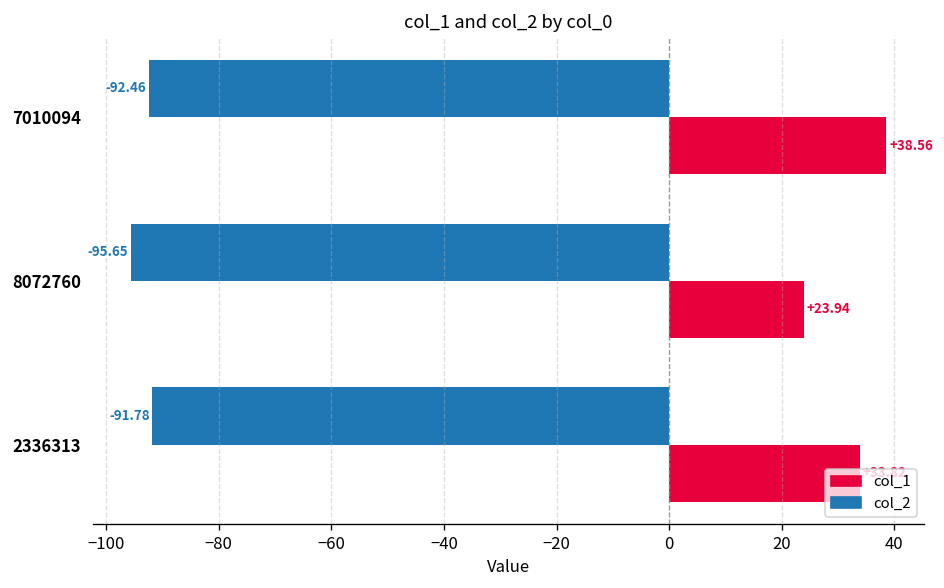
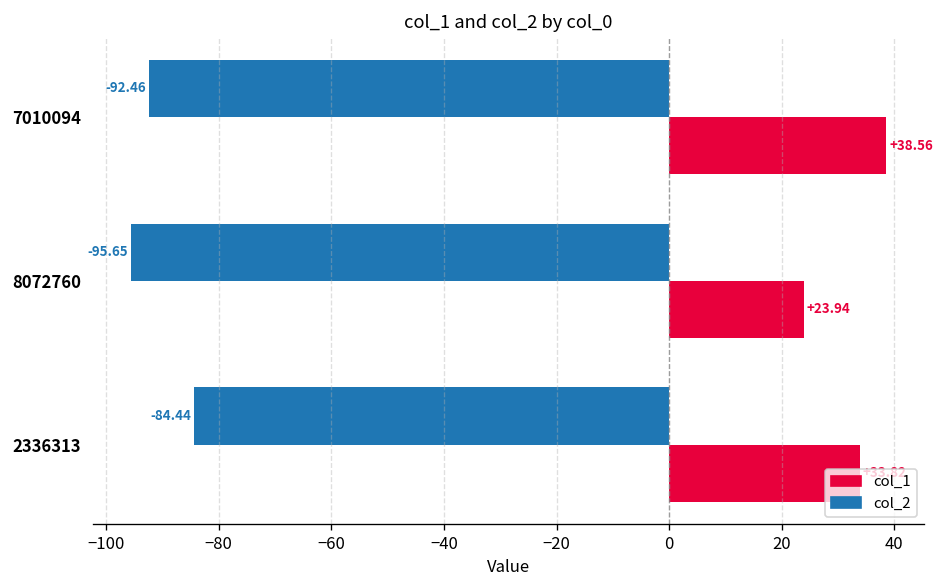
  {
    "col_1": {
      "7010094": "+38.56",
      "8072760": "+23.94"
    },
    "col_2": {
      "7010094": "-92.46",
      "8072760": "-95.65",
-     "2336313": "-91.78"
+     "2336313": "-84.44"
    }
  }
